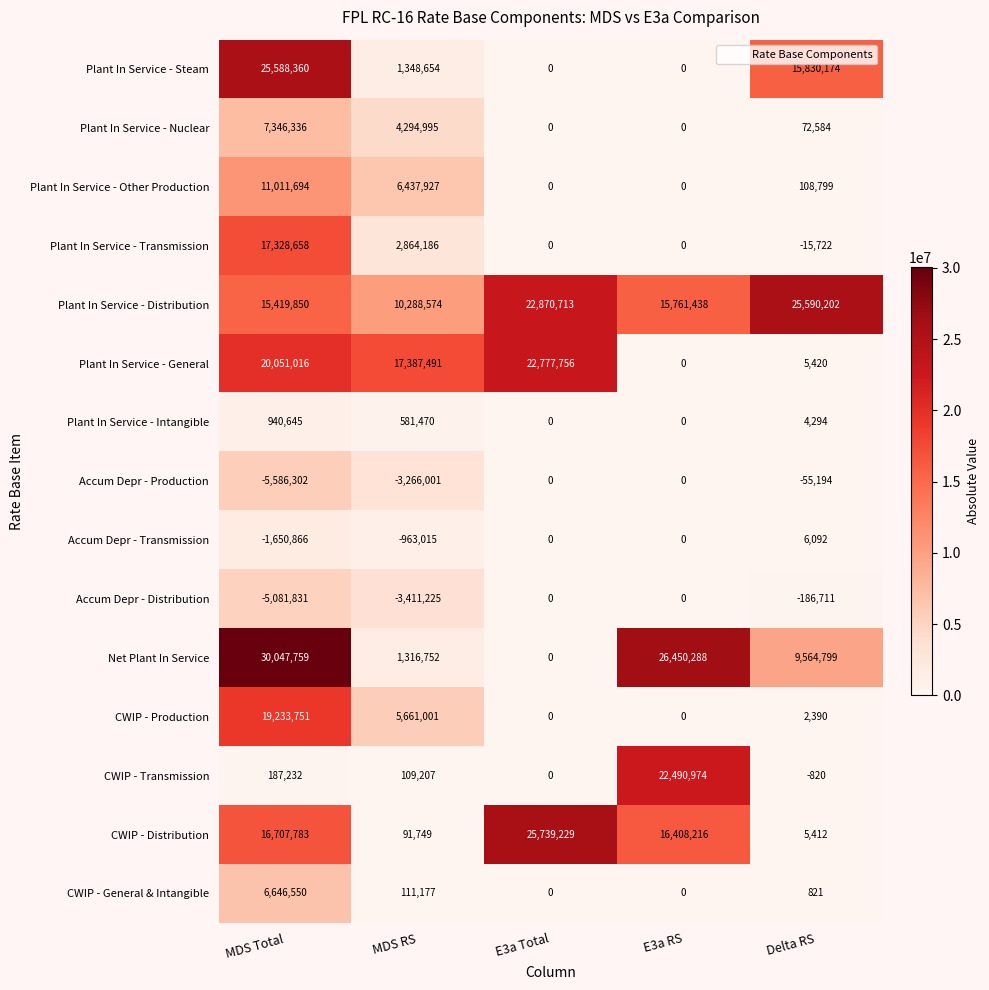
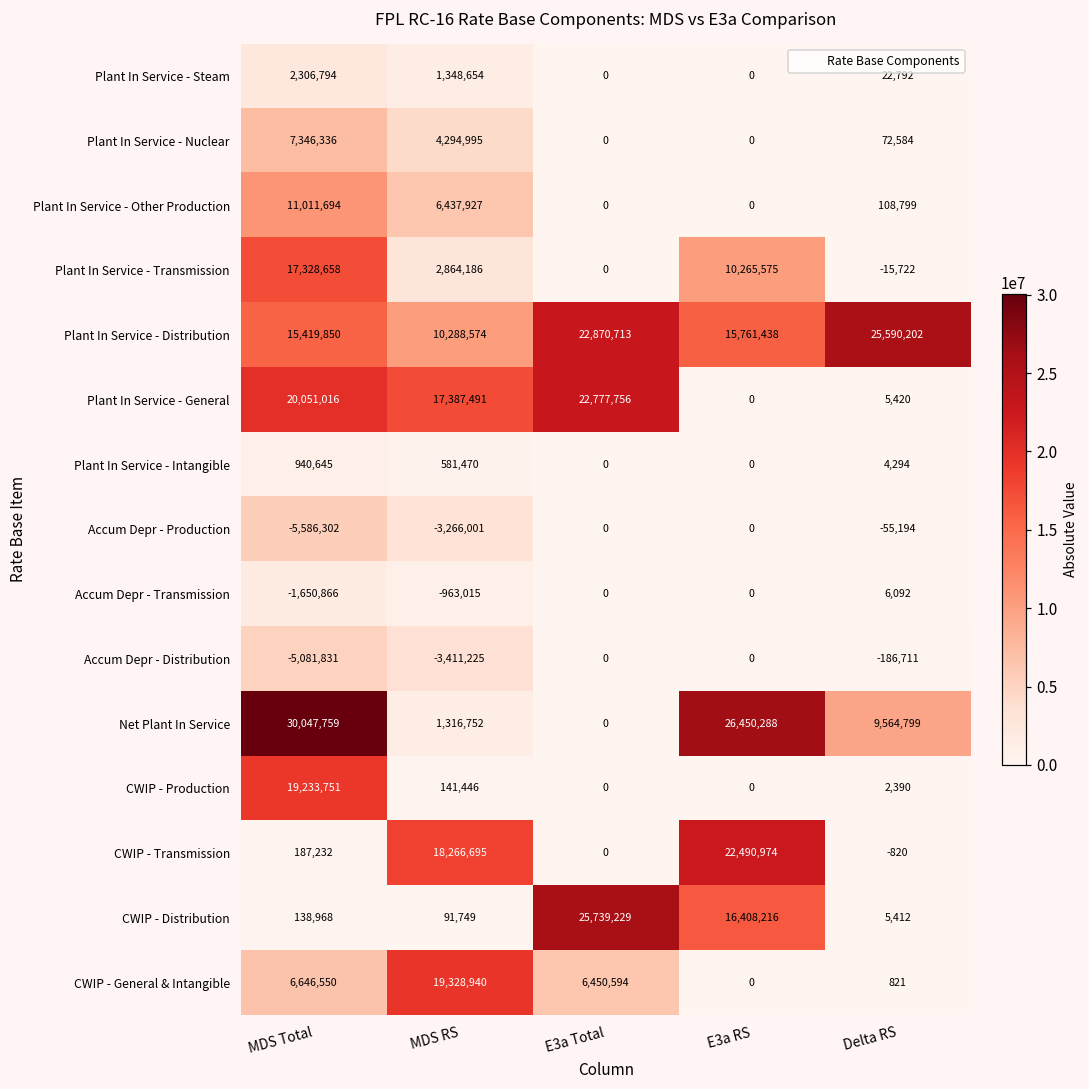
  {
    "Plant In Service - Steam": {
-     "MDS Total": "25,588,360",
+     "MDS Total": "2,306,794",
      "MDS RS": "1,348,654",
      "E3a Total": "0",
      "E3a RS": "0",
-     "Delta RS": "15,830,174"
+     "Delta RS": "22,792"
    },
    "Plant In Service - Nuclear": {
      "MDS Total": "7,346,336",
      "MDS RS": "4,294,995",
      "E3a Total": "0",
      "E3a RS": "0",
      "Delta RS": "72,584"
    },
    "Plant In Service - Other Production": {
      "MDS Total": "11,011,694",
      "MDS RS": "6,437,927",
      "E3a Total": "0",
      "E3a RS": "0",
      "Delta RS": "108,799"
    },
    "Plant In Service - Transmission": {
      "MDS Total": "17,328,658",
      "MDS RS": "2,864,186",
      "E3a Total": "0",
-     "E3a RS": "0",
+     "E3a RS": "10,265,575",
      "Delta RS": "-15,722"
    },
    "Plant In Service - Distribution": {
      "MDS Total": "15,419,850",
      "MDS RS": "10,288,574",
      "E3a Total": "22,870,713",
      "E3a RS": "15,761,438",
      "Delta RS": "25,590,202"
    },
    "Plant In Service - General": {
      "MDS Total": "20,051,016",
      "MDS RS": "17,387,491",
      "E3a Total": "22,777,756",
      "E3a RS": "0",
      "Delta RS": "5,420"
    },
    "Plant In Service - Intangible": {
      "MDS Total": "940,645",
      "MDS RS": "581,470",
      "E3a Total": "0",
      "E3a RS": "0",
      "Delta RS": "4,294"
    },
    "Accum Depr - Production": {
      "MDS Total": "-5,586,302",
      "MDS RS": "-3,266,001",
      "E3a Total": "0",
      "E3a RS": "0",
      "Delta RS": "-55,194"
    },
    "Accum Depr - Transmission": {
      "MDS Total": "-1,650,866",
      "MDS RS": "-963,015",
      "E3a Total": "0",
      "E3a RS": "0",
      "Delta RS": "6,092"
    },
    "Accum Depr - Distribution": {
      "MDS Total": "-5,081,831",
      "MDS RS": "-3,411,225",
      "E3a Total": "0",
      "E3a RS": "0",
      "Delta RS": "-186,711"
    },
    "Net Plant In Service": {
      "MDS Total": "30,047,759",
      "MDS RS": "1,316,752",
      "E3a Total": "0",
      "E3a RS": "26,450,288",
      "Delta RS": "9,564,799"
    },
    "CWIP - Production": {
      "MDS Total": "19,233,751",
-     "MDS RS": "5,661,001",
+     "MDS RS": "141,446",
      "E3a Total": "0",
      "E3a RS": "0",
      "Delta RS": "2,390"
    },
    "CWIP - Transmission": {
      "MDS Total": "187,232",
-     "MDS RS": "109,207",
+     "MDS RS": "18,266,695",
      "E3a Total": "0",
      "E3a RS": "22,490,974",
      "Delta RS": "-820"
    },
    "CWIP - Distribution": {
-     "MDS Total": "16,707,783",
+     "MDS Total": "138,968",
      "MDS RS": "91,749",
      "E3a Total": "25,739,229",
      "E3a RS": "16,408,216",
      "Delta RS": "5,412"
    },
    "CWIP - General & Intangible": {
      "MDS Total": "6,646,550",
-     "MDS RS": "111,177",
-     "E3a Total": "0",
+     "MDS RS": "19,328,940",
+     "E3a Total": "6,450,594",
      "E3a RS": "0",
      "Delta RS": "821"
    }
  }
